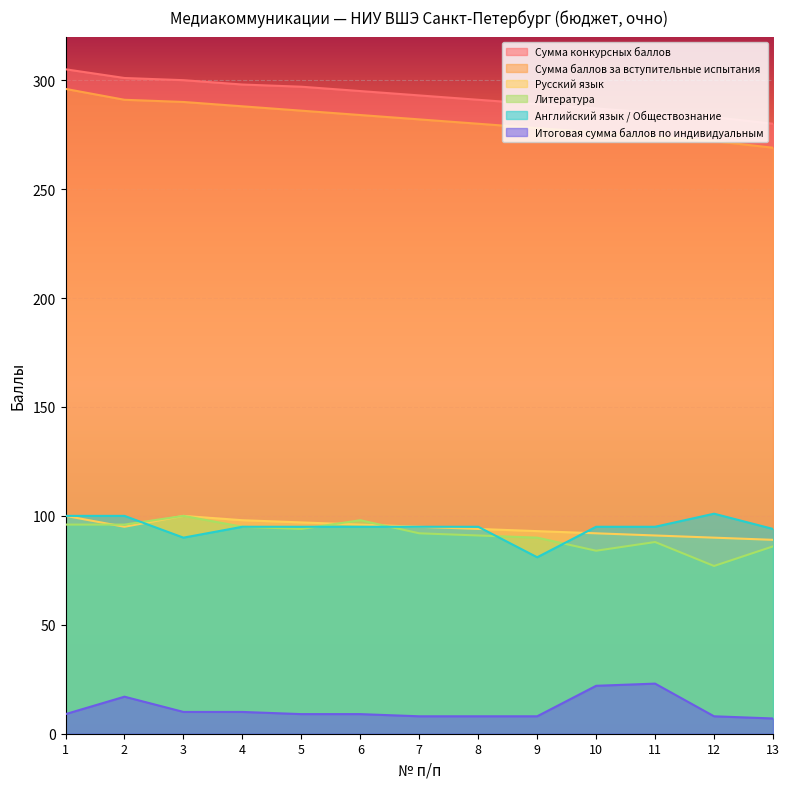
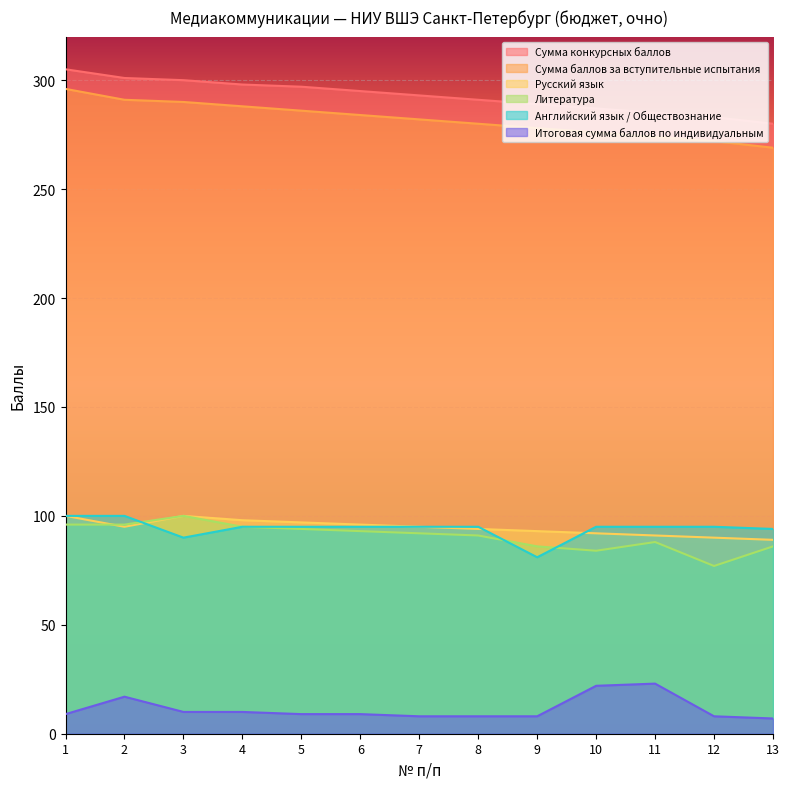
  {
    "Литература": {
      "1": 96,
-     "6": 98,
+     "6": 93,
      "7": 92,
      "8": 91,
-     "9": 90,
+     "9": 86,
      "10": 84,
      "11": 88,
      "12": 77,
      "13": 86
    },
    "Английский язык / Обществознание": {
      "2": 100,
      "3": 90,
      "9": 81,
      "10": 95,
      "11": 95,
-     "12": 101,
+     "12": 95,
      "13": 94
    },
    "Итоговая сумма баллов по индивидуальным": {
      "1": 9,
      "2": 17,
      "3": 10,
      "4": 10,
      "5": 9,
      "6": 9,
      "7": 8,
      "8": 8,
      "9": 8,
      "10": 22,
      "11": 23,
      "12": 8,
      "13": 7
    }
  }
